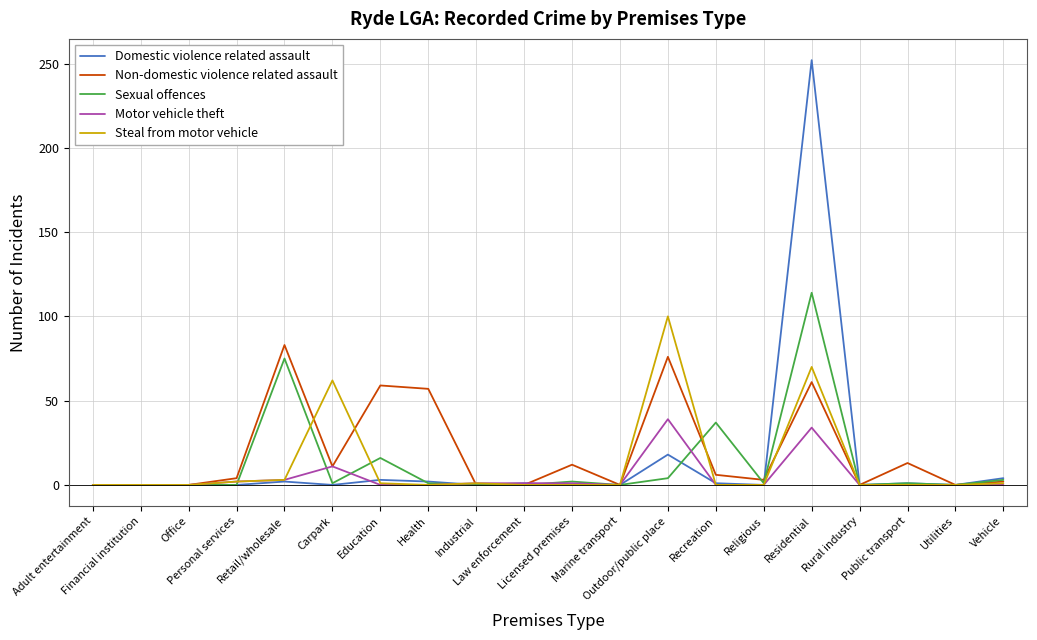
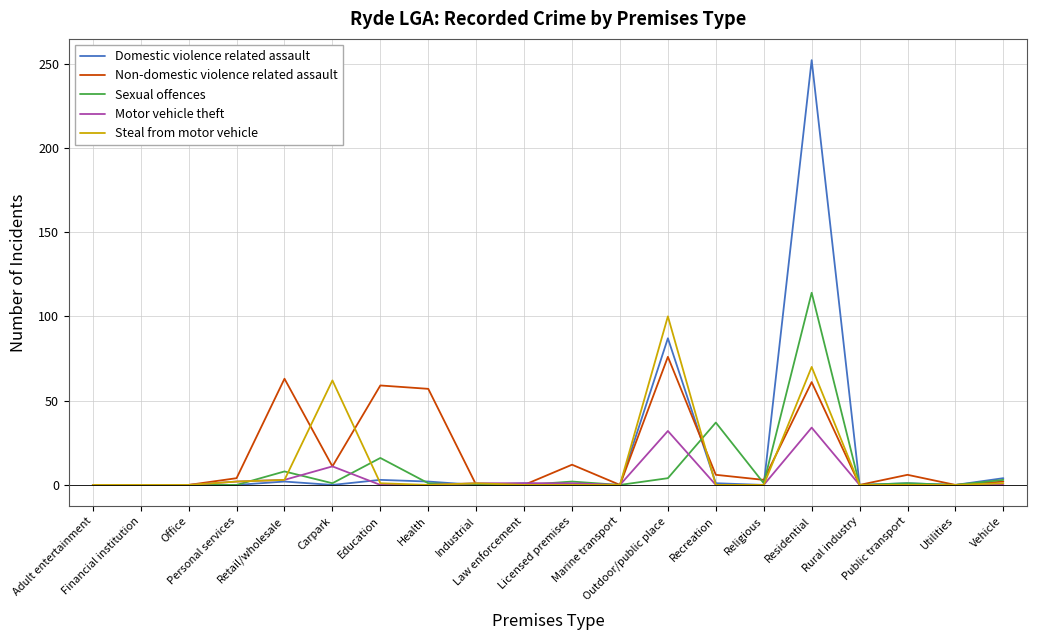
  {
    "Domestic violence related assault": {
      "Education": 3,
-     "Outdoor/public place": 18,
+     "Outdoor/public place": 87,
      "Residential": 252
    },
    "Non-domestic violence related assault": {
      "Personal services": 4,
-     "Retail/wholesale": 83,
+     "Retail/wholesale": 63,
      "Education": 59,
      "Health": 57,
      "Licensed premises": 12,
      "Outdoor/public place": 76,
      "Recreation": 6,
      "Religious": 3,
      "Residential": 61,
-     "Public transport": 13
+     "Public transport": 6
    },
    "Sexual offences": {
-     "Retail/wholesale": 75,
+     "Retail/wholesale": 8,
      "Education": 16,
      "Outdoor/public place": 4,
      "Recreation": 37,
      "Residential": 114
    },
    "Motor vehicle theft": {
-     "Outdoor/public place": 39,
+     "Outdoor/public place": 32,
      "Residential": 34
    },
    "Steal from motor vehicle": {
      "Carpark": 62,
      "Outdoor/public place": 100,
      "Residential": 70
    }
  }
